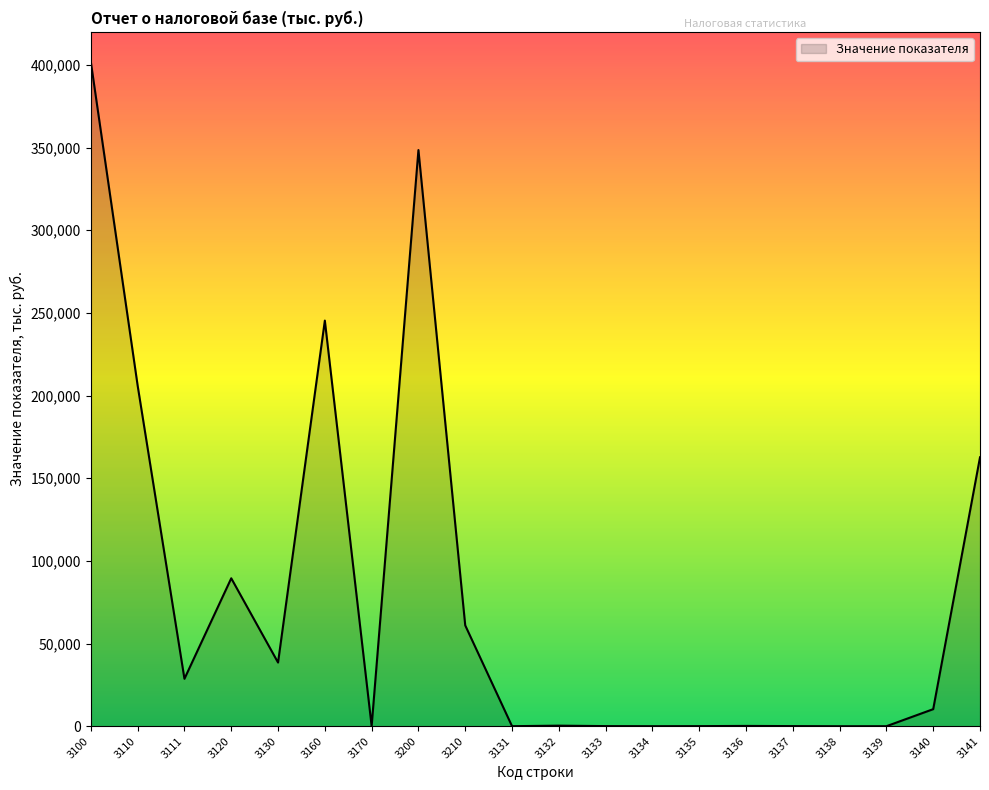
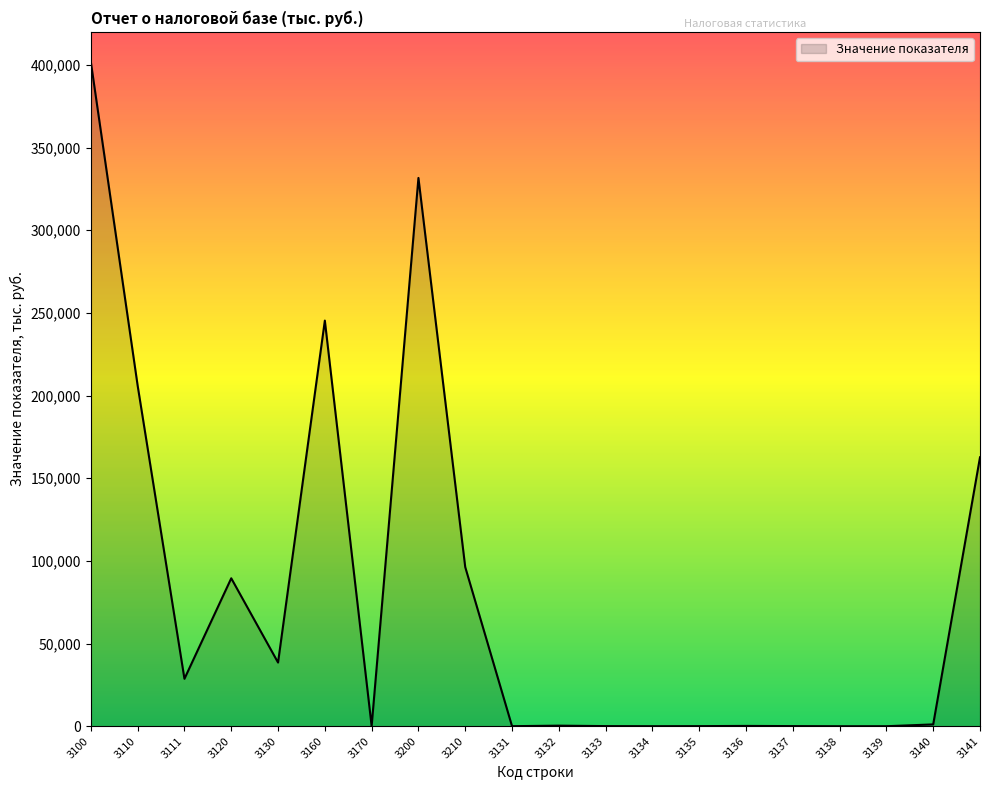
  {
    "3100": "402,000",
    "3110": "206,000",
    "3111": "29,000",
    "3120": "89,000",
    "3130": "39,000",
    "3160": "245,000",
    "3170": "0",
-   "3200": "349,000",
-   "3210": "61,000",
+   "3200": "332,000",
+   "3210": "96,000",
    "3131": "0",
    "3132": "0",
    "3133": "0",
    "3134": "0",
    "3135": "0",
    "3136": "0",
    "3137": "0",
    "3138": "0",
    "3139": "0",
-   "3140": "10,000",
+   "3140": "1,000",
    "3141": "163,000"
  }
